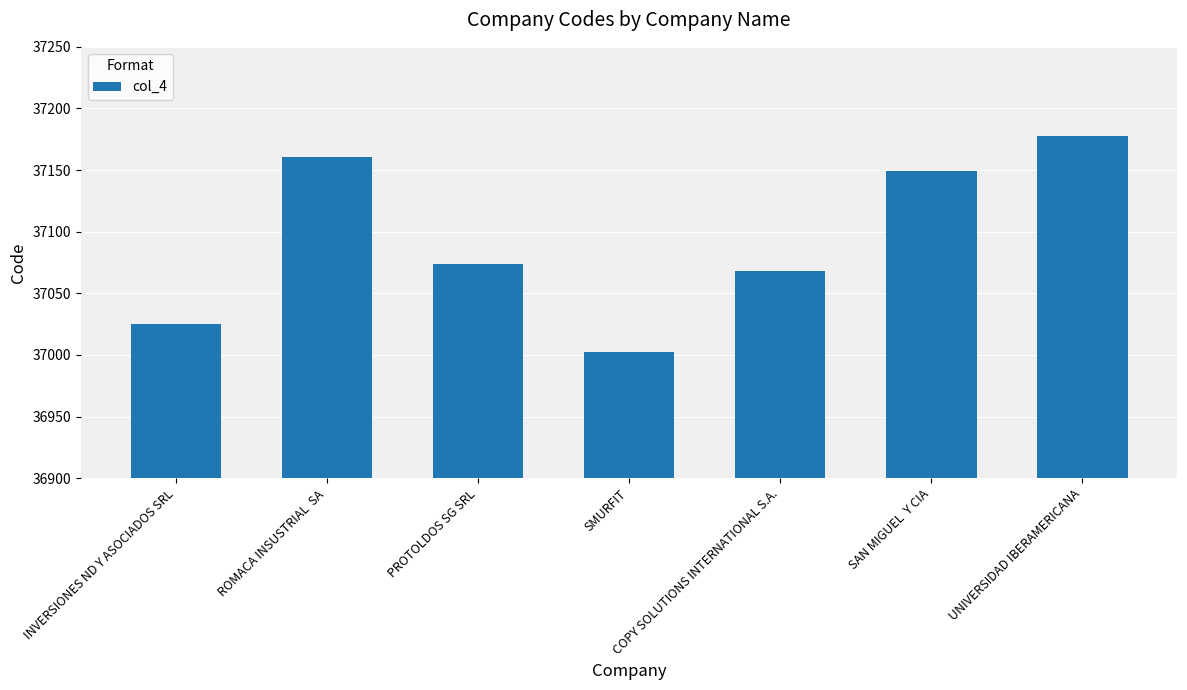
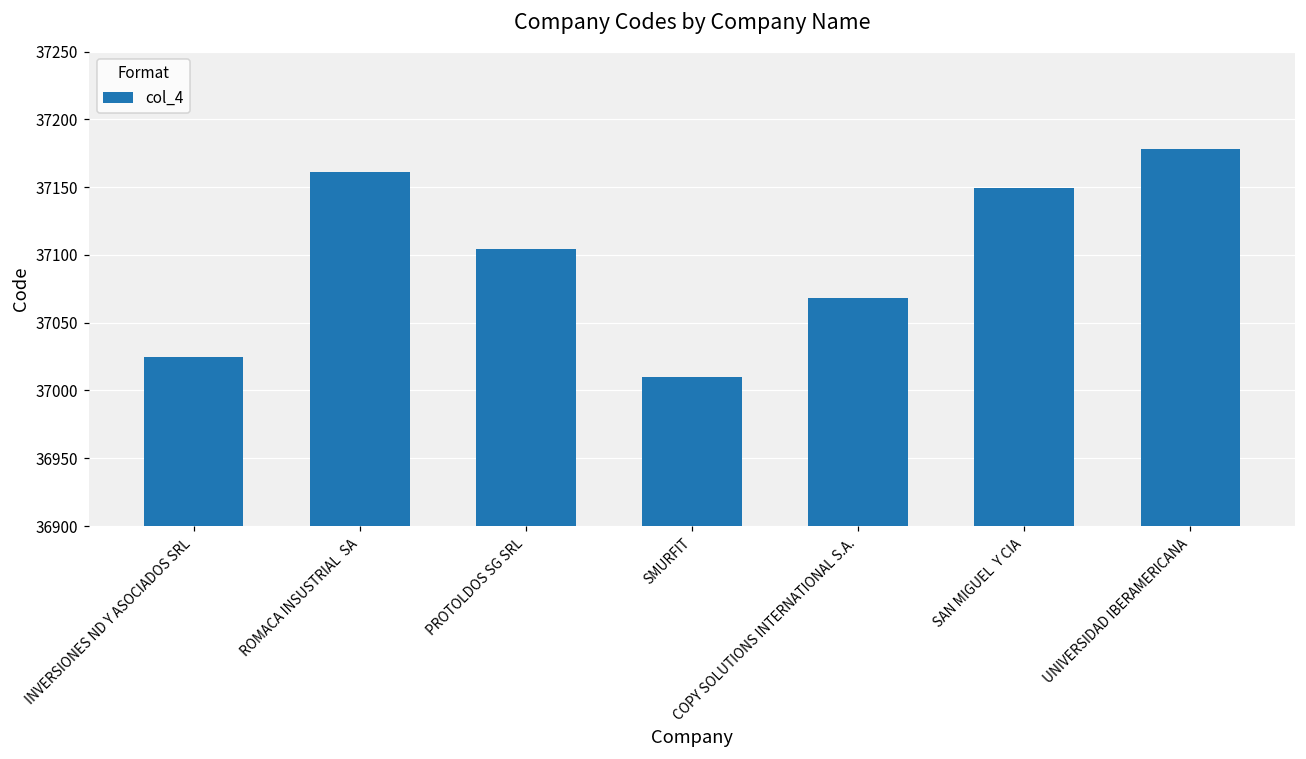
  {
    "INVERSIONES ND Y ASOCIADOS SRL": 37025,
    "ROMACA INSUSTRIAL SA": 37161,
-   "PROTOLDOS SG SRL": 37074,
-   "SMURFIT": 37002,
+   "PROTOLDOS SG SRL": 37104,
+   "SMURFIT": 37010,
    "COPY SOLUTIONS INTERNATIONAL S.A.": 37068,
    "SAN MIGUEL Y CIA": 37149,
    "UNIVERSIDAD IBERAMERICANA": 37178
  }
